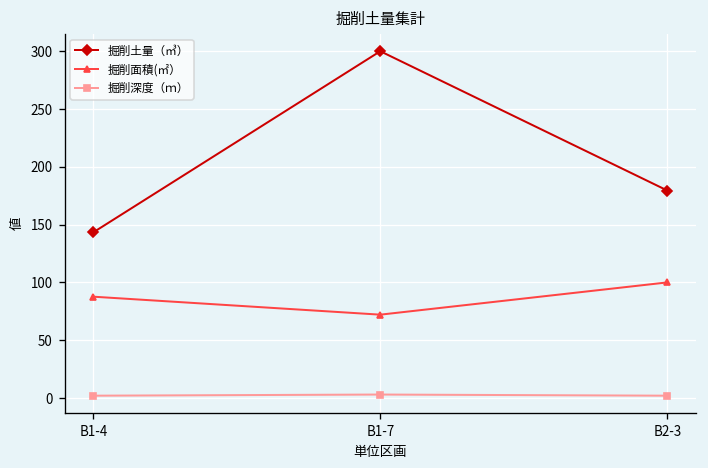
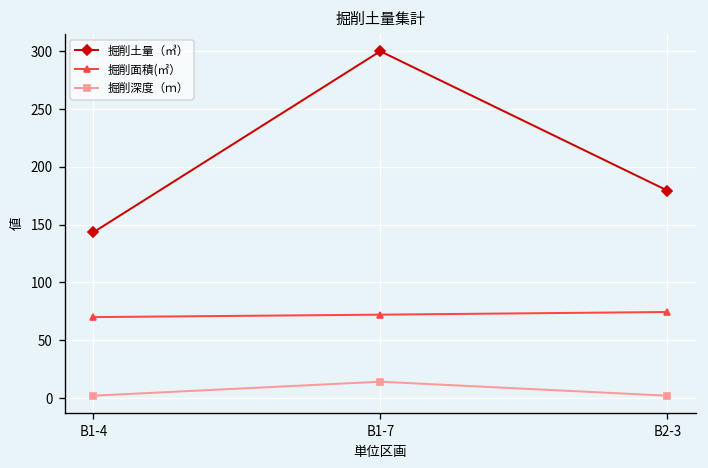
  {
    "掘削土量（㎥）": {
      "B1-4": 140,
      "B1-7": 300,
      "B2-3": 180
    },
    "掘削面積(㎡）": {
-     "B1-4": 90,
+     "B1-4": 70,
      "B1-7": 70,
-     "B2-3": 100
+     "B2-3": 70
    },
    "掘削深度（ｍ）": {
      "B1-4": 0,
-     "B1-7": 0,
+     "B1-7": 10,
      "B2-3": 0
    }
  }
